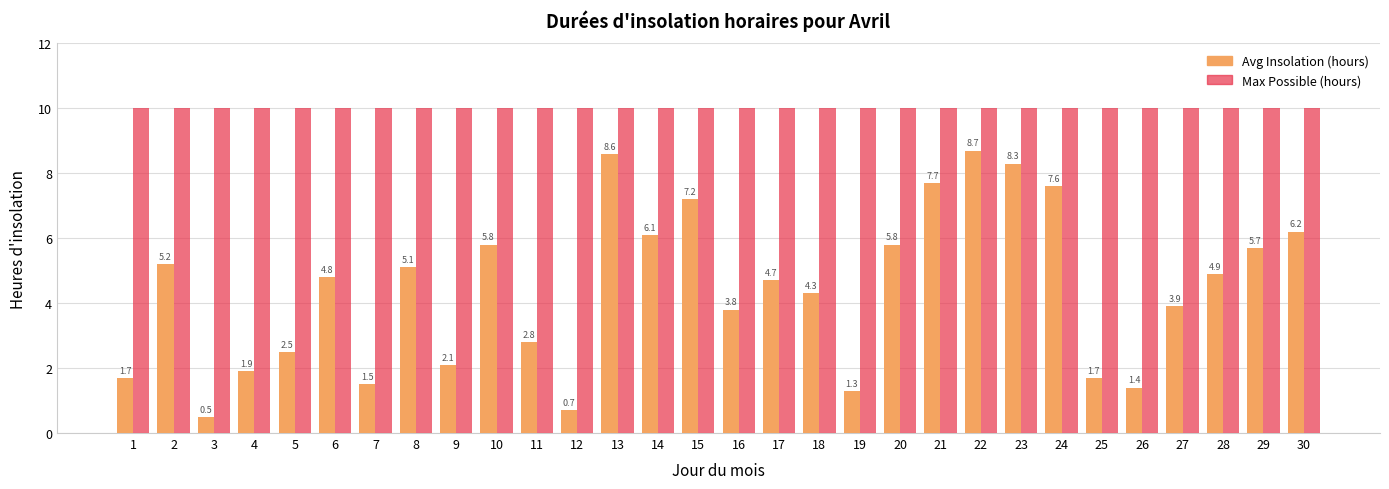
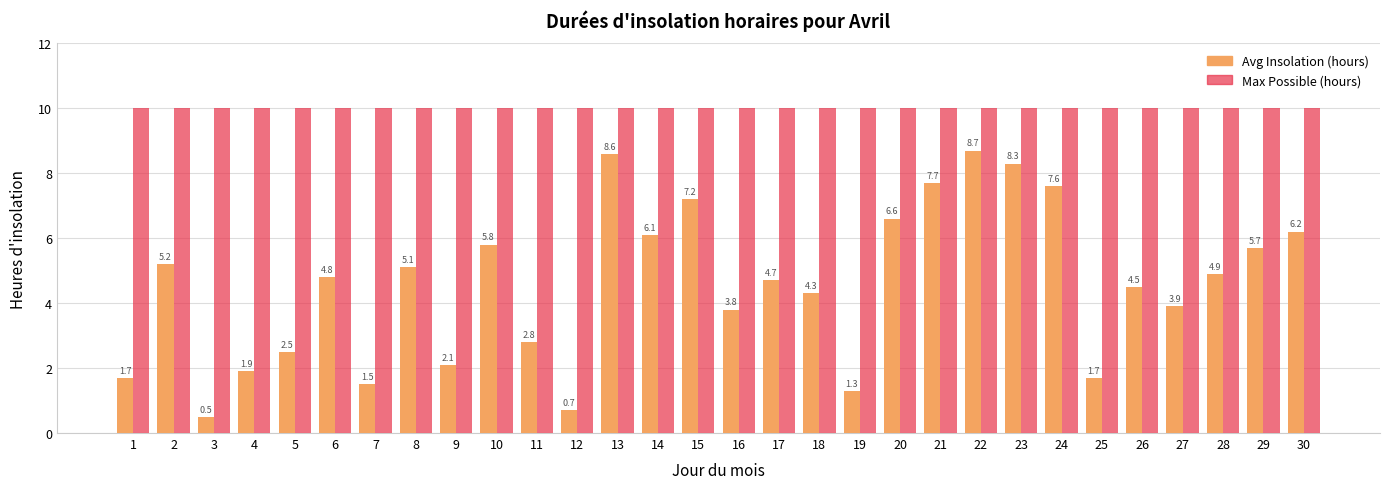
  {
    "Avg Insolation (hours)": {
      "1": 1.7,
      "2": 5.2,
      "3": 0.5,
      "4": 1.9,
      "5": 2.5,
      "6": 4.8,
      "7": 1.5,
      "8": 5.1,
      "9": 2.1,
      "10": 5.8,
      "11": 2.8,
      "12": 0.7,
      "13": 8.6,
      "14": 6.1,
      "15": 7.2,
      "16": 3.8,
      "17": 4.7,
      "18": 4.3,
      "19": 1.3,
-     "20": 5.8,
+     "20": 6.6,
      "21": 7.7,
      "22": 8.7,
      "23": 8.3,
      "24": 7.6,
      "25": 1.7,
-     "26": 1.4,
+     "26": 4.5,
      "27": 3.9,
      "28": 4.9,
      "29": 5.7,
      "30": 6.2
    },
    "Max Possible (hours)": {
      "1": 10.0,
      "2": 10.0,
      "3": 10.0,
      "4": 10.0,
      "5": 10.0,
      "6": 10.0,
      "7": 10.0,
      "8": 10.0,
      "9": 10.0,
      "10": 10.0,
      "11": 10.0,
      "12": 10.0,
      "13": 10.0,
      "14": 10.0,
      "15": 10.0,
      "16": 10.0,
      "17": 10.0,
      "18": 10.0,
      "19": 10.0,
      "20": 10.0,
      "21": 10.0,
      "22": 10.0,
      "23": 10.0,
      "24": 10.0,
      "25": 10.0,
      "26": 10.0,
      "27": 10.0,
      "28": 10.0,
      "29": 10.0,
      "30": 10.0
    }
  }
